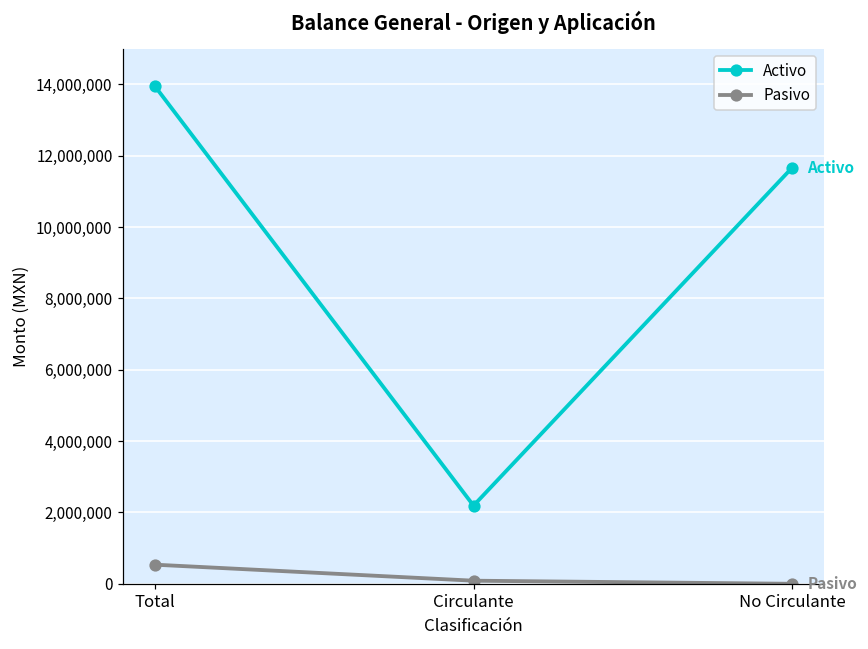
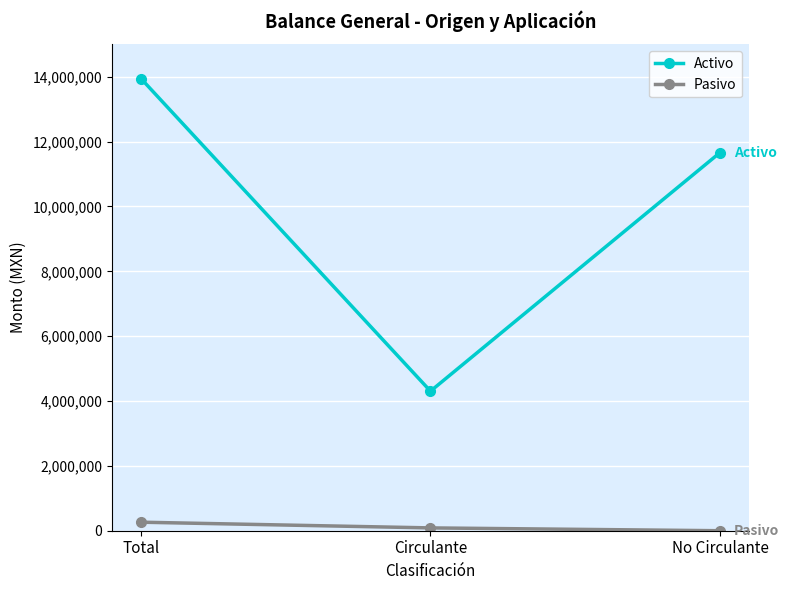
  {
    "Activo": {
      "Total": "13,900,000",
-     "Circulante": "2,200,000",
+     "Circulante": "4,300,000",
      "No Circulante": "11,700,000"
    },
    "Pasivo": {
-     "Total": "500,000",
+     "Total": "300,000",
      "Circulante": "100,000",
      "No Circulante": "0"
    }
  }
